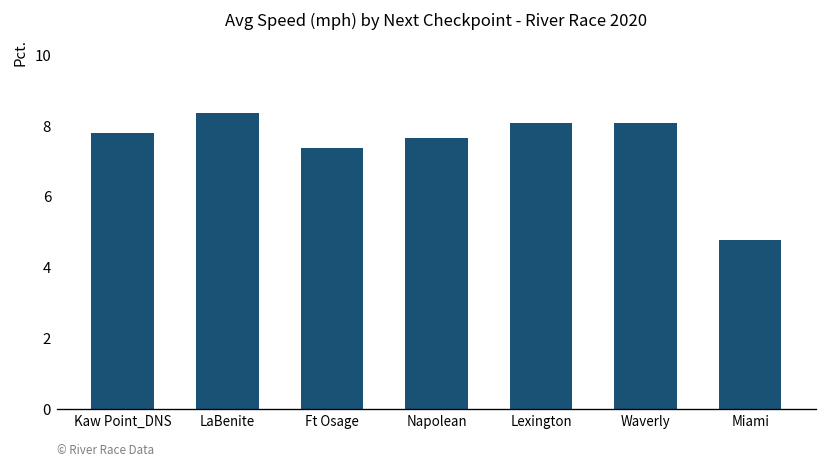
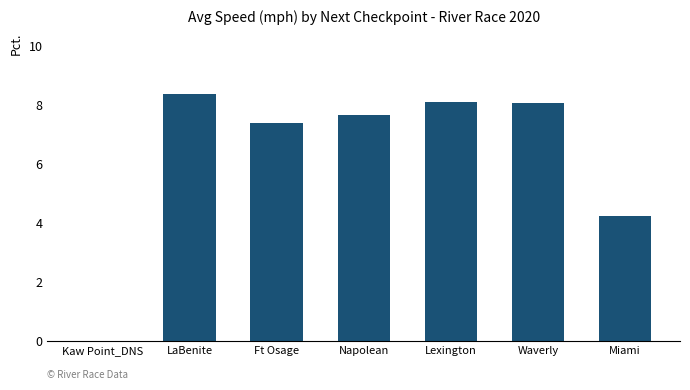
  {
-   "Kaw Point_DNS": 7.8,
+   "Kaw Point_DNS": 0.0,
    "LaBenite": 8.4,
    "Ft Osage": 7.4,
    "Napolean": 7.7,
    "Lexington": 8.1,
    "Waverly": 8.1,
-   "Miami": 4.8
+   "Miami": 4.3
  }
